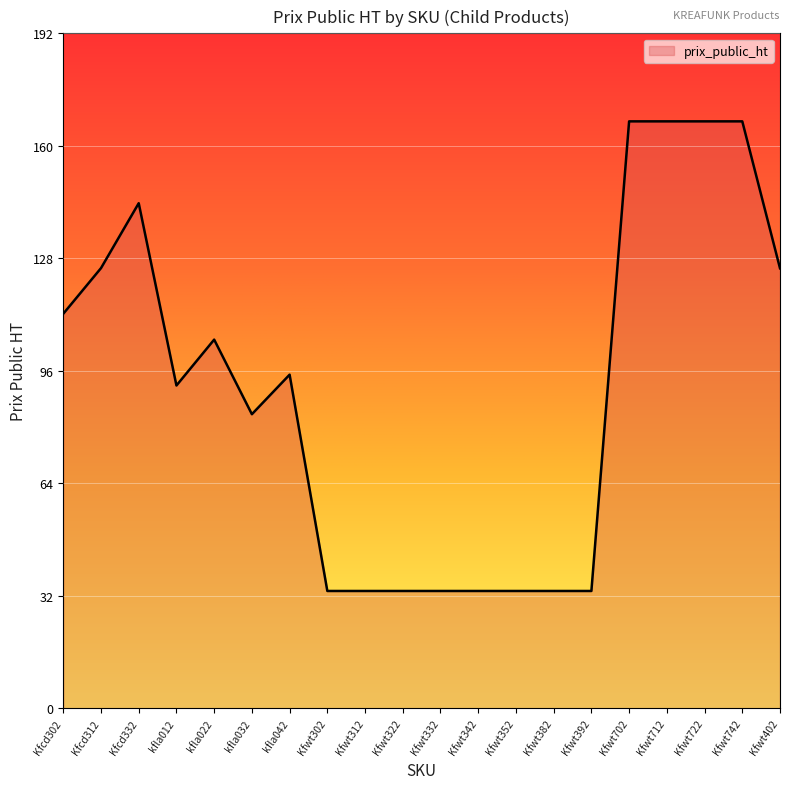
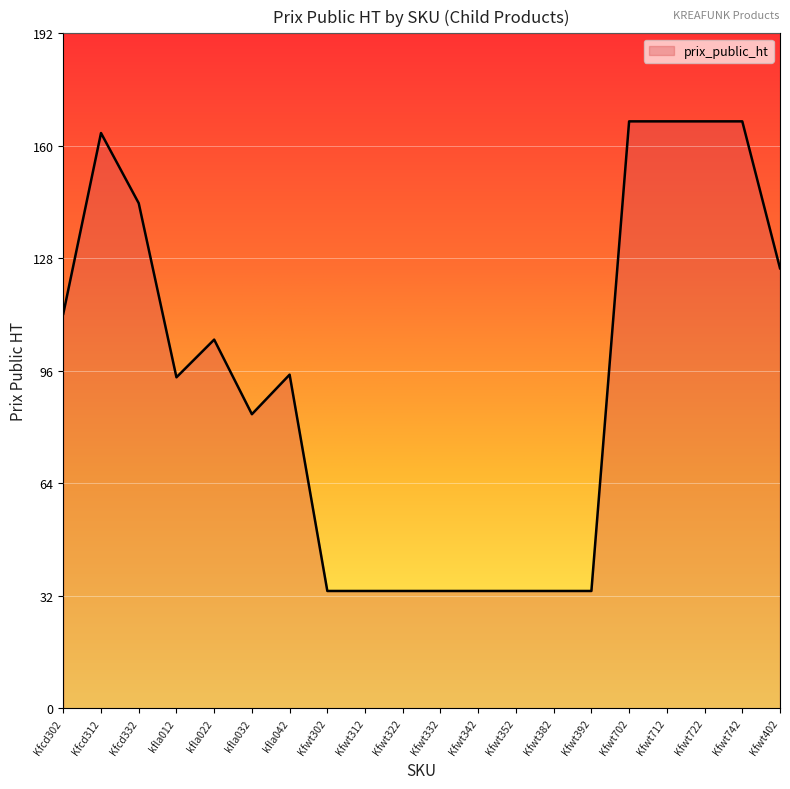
  {
    "Kfcd302": 112,
-   "Kfcd312": 125,
+   "Kfcd312": 163,
    "Kfcd332": 143,
-   "kfla012": 92,
+   "kfla012": 94,
    "kfla022": 105,
    "kfla032": 83,
    "kfla042": 95,
    "Kfwt302": 33,
    "Kfwt312": 33,
    "Kfwt322": 33,
    "Kfwt332": 33,
    "Kfwt342": 33,
    "Kfwt352": 33,
    "Kfwt382": 33,
    "Kfwt392": 33,
    "Kfwt702": 167,
    "Kfwt712": 167,
    "Kfwt722": 167,
    "Kfwt742": 167,
    "Kfwt402": 125
  }
